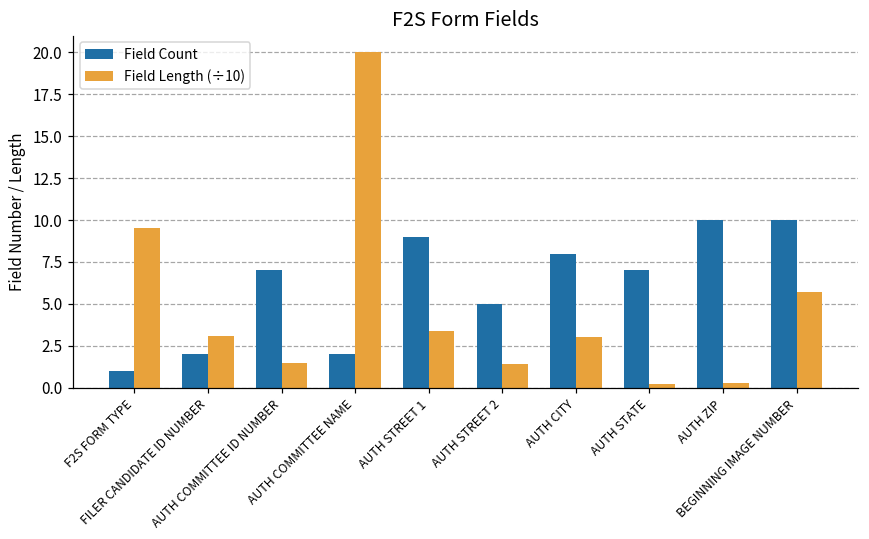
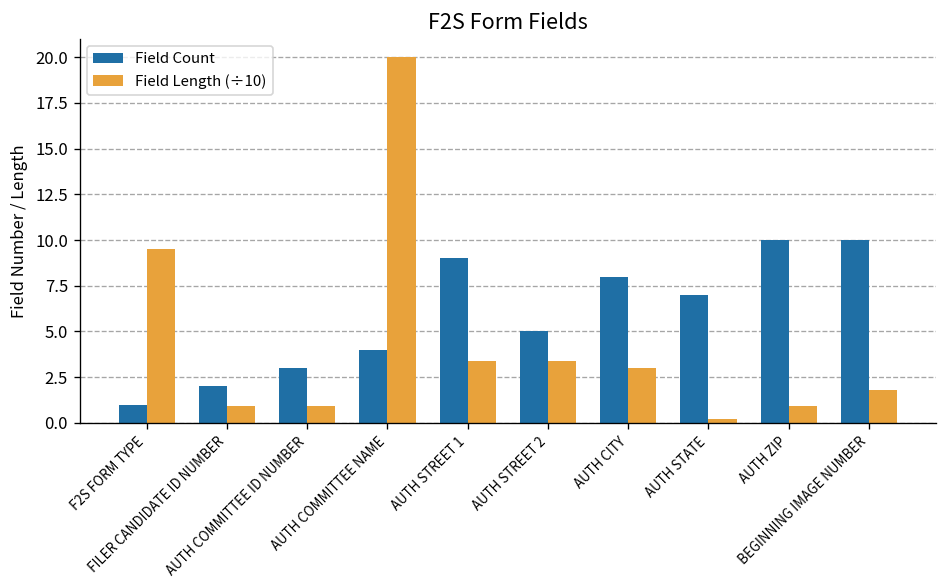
  {
    "Field Count": {
      "F2S FORM TYPE": 1,
      "FILER CANDIDATE ID NUMBER": 2,
-     "AUTH COMMITTEE ID NUMBER": 7,
-     "AUTH COMMITTEE NAME": 2,
+     "AUTH COMMITTEE ID NUMBER": 3,
+     "AUTH COMMITTEE NAME": 4,
      "AUTH STREET 1": 9,
      "AUTH STREET 2": 5,
      "AUTH CITY": 8,
      "AUTH STATE": 7,
      "AUTH ZIP": 10,
      "BEGINNING IMAGE NUMBER": 10
    },
    "Field Length (÷10)": {
      "F2S FORM TYPE": 9.5,
-     "FILER CANDIDATE ID NUMBER": 3.1,
-     "AUTH COMMITTEE ID NUMBER": 1.5,
+     "FILER CANDIDATE ID NUMBER": 0.9,
+     "AUTH COMMITTEE ID NUMBER": 0.9,
      "AUTH COMMITTEE NAME": 20.0,
      "AUTH STREET 1": 3.4,
-     "AUTH STREET 2": 1.4,
+     "AUTH STREET 2": 3.4,
      "AUTH CITY": 3.0,
      "AUTH STATE": 0.2,
-     "AUTH ZIP": 0.3,
-     "BEGINNING IMAGE NUMBER": 5.7
+     "AUTH ZIP": 0.9,
+     "BEGINNING IMAGE NUMBER": 1.8
    }
  }
